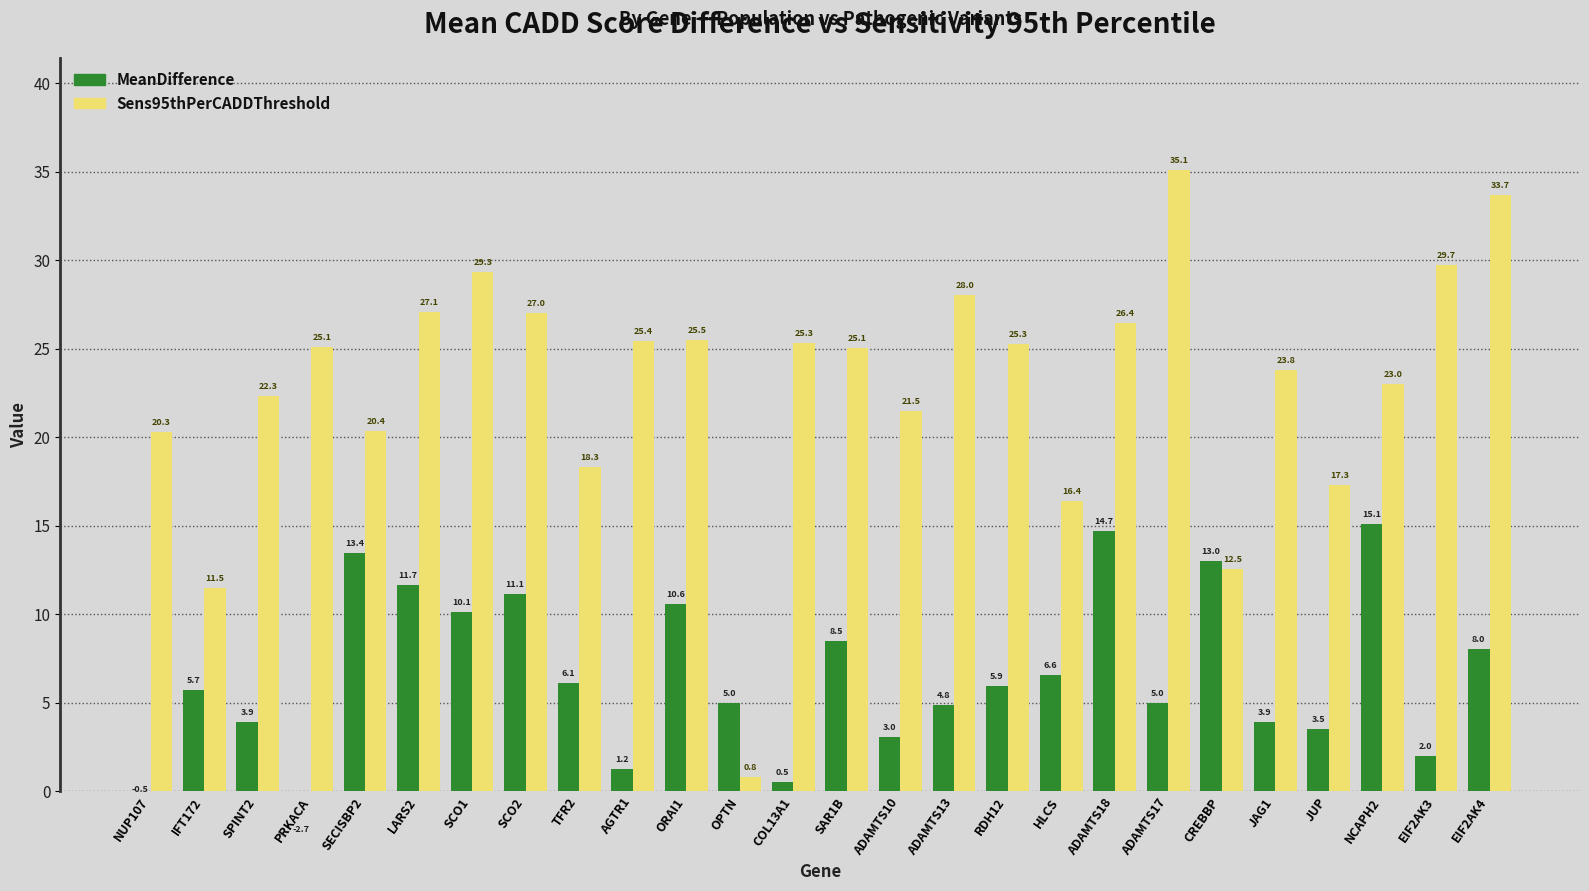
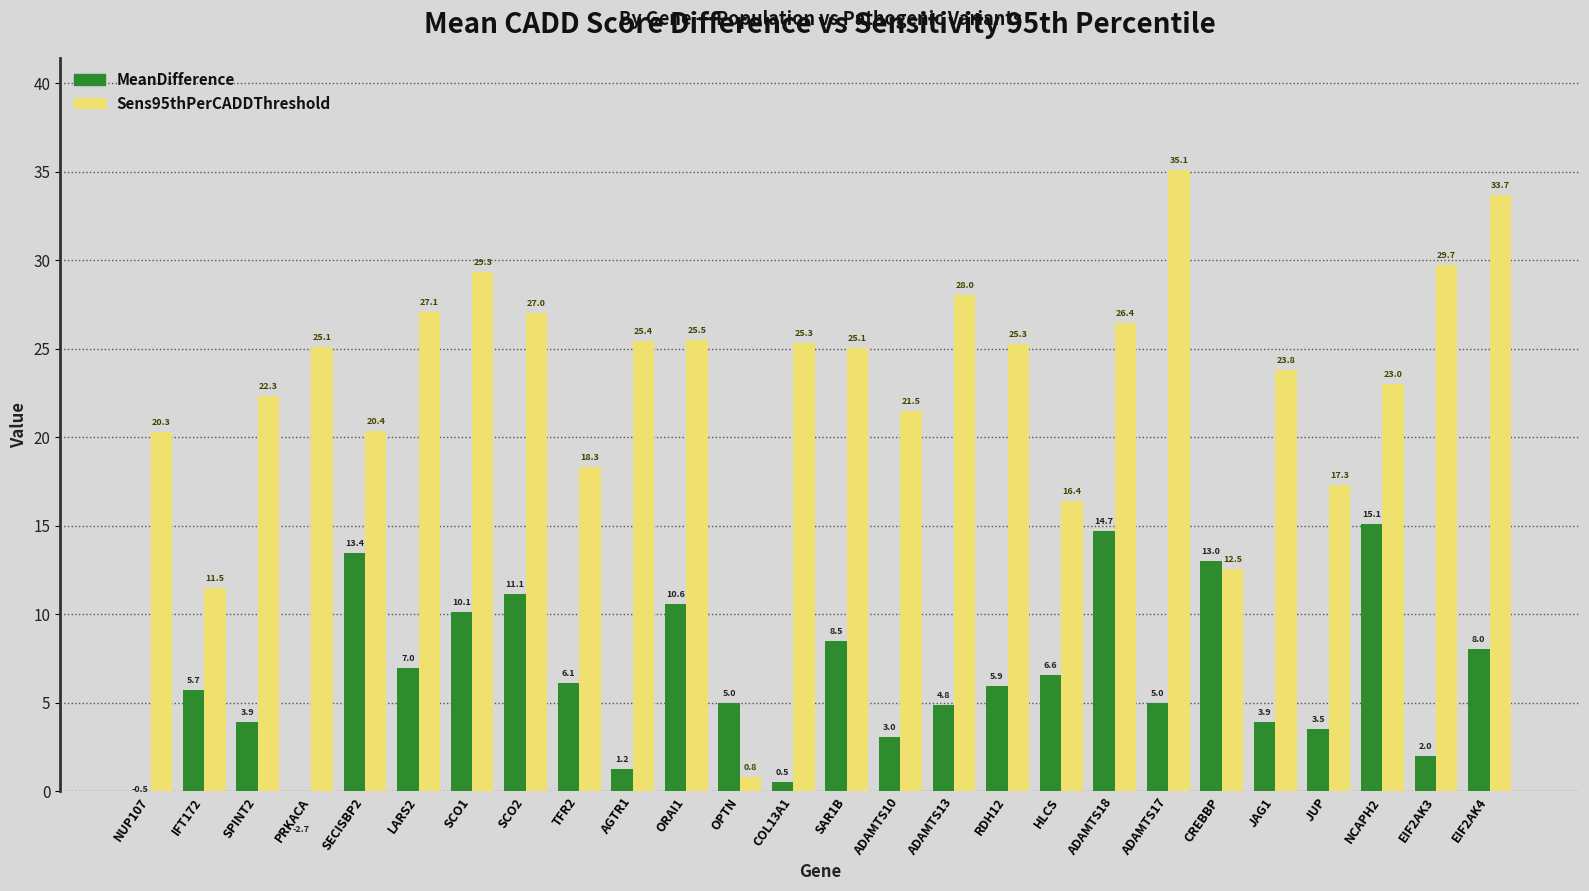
  {
    "MeanDifference": {
      "IFT172": 5.7,
      "SPINT2": 3.9,
      "SECISBP2": 13.4,
-     "LARS2": 11.7,
+     "LARS2": 7.0,
      "SCO1": 10.1,
      "SCO2": 11.1,
      "TFR2": 6.1,
      "AGTR1": 1.2,
      "ORAI1": 10.6,
      "OPTN": 5.0,
      "COL13A1": 0.5,
      "SAR1B": 8.5,
      "ADAMTS10": 3.0,
      "ADAMTS13": 4.8,
      "RDH12": 5.9,
      "HLCS": 6.6,
      "ADAMTS18": 14.7,
      "ADAMTS17": 5.0,
      "CREBBP": 13.0,
      "JAG1": 3.9,
      "JUP": 3.5,
      "NCAPH2": 15.1,
      "EIF2AK3": 2.0,
      "EIF2AK4": 8.0
    },
    "Sens95thPerCADDThreshold": {
      "NUP107": 20.3,
      "IFT172": 11.5,
      "SPINT2": 22.3,
      "PRKACA": 25.1,
      "SECISBP2": 20.4,
      "LARS2": 27.1,
      "SCO1": 29.3,
      "SCO2": 27.0,
      "TFR2": 18.3,
      "AGTR1": 25.4,
      "ORAI1": 25.5,
      "OPTN": 0.8,
      "COL13A1": 25.3,
      "SAR1B": 25.1,
      "ADAMTS10": 21.5,
      "ADAMTS13": 28.0,
      "RDH12": 25.3,
      "HLCS": 16.4,
      "ADAMTS18": 26.4,
      "ADAMTS17": 35.1,
      "CREBBP": 12.5,
      "JAG1": 23.8,
      "JUP": 17.3,
      "NCAPH2": 23.0,
      "EIF2AK3": 29.7,
      "EIF2AK4": 33.7
    }
  }
